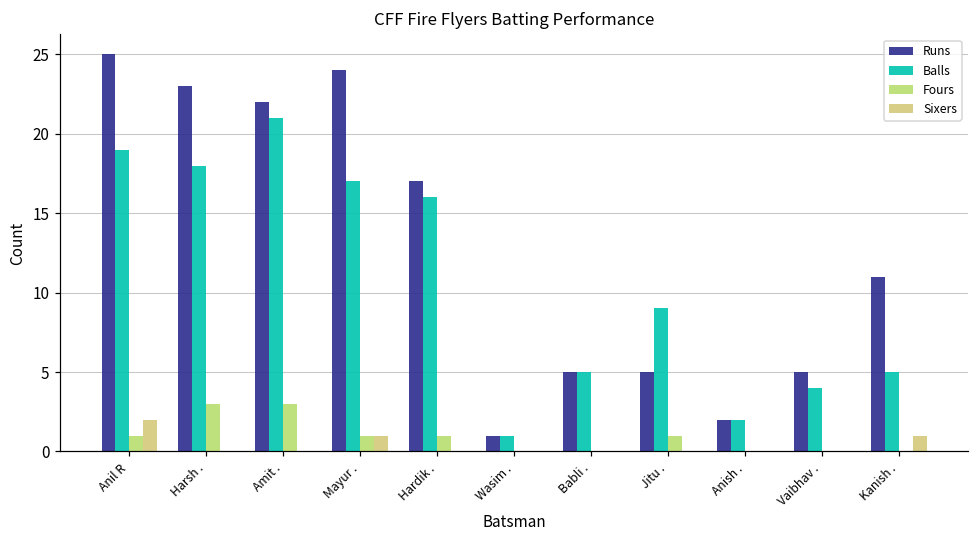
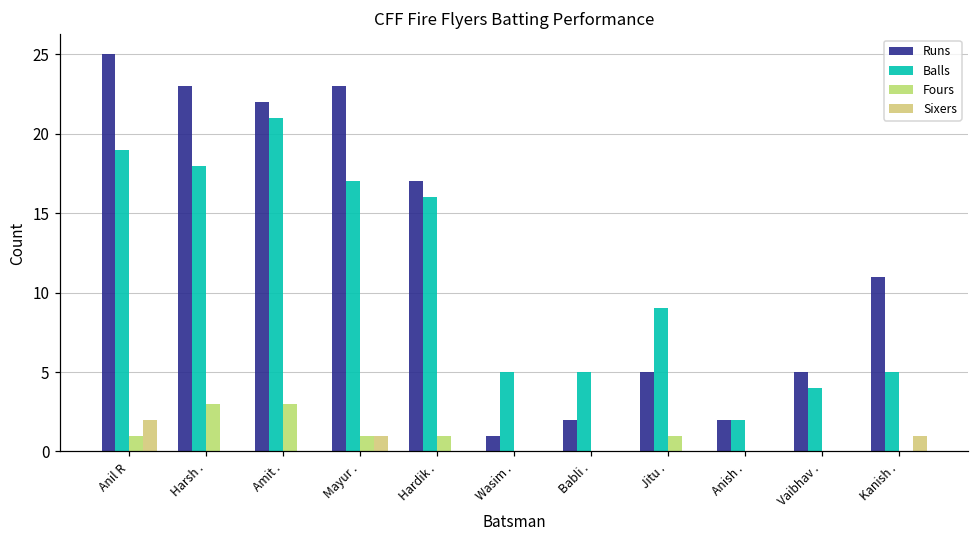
  {
    "Runs": {
      "Anil R": 25,
      "Harsh .": 23,
      "Amit .": 22,
-     "Mayur .": 24,
+     "Mayur .": 23,
      "Hardik .": 17,
      "Wasim .": 1,
-     "Babli .": 5,
+     "Babli .": 2,
      "Jitu .": 5,
      "Anish .": 2,
      "Vaibhav .": 5,
      "Kanish .": 11
    },
    "Balls": {
      "Anil R": 19,
      "Harsh .": 18,
      "Amit .": 21,
      "Mayur .": 17,
      "Hardik .": 16,
-     "Wasim .": 1,
+     "Wasim .": 5,
      "Babli .": 5,
      "Jitu .": 9,
      "Anish .": 2,
      "Vaibhav .": 4,
      "Kanish .": 5
    }
  }
